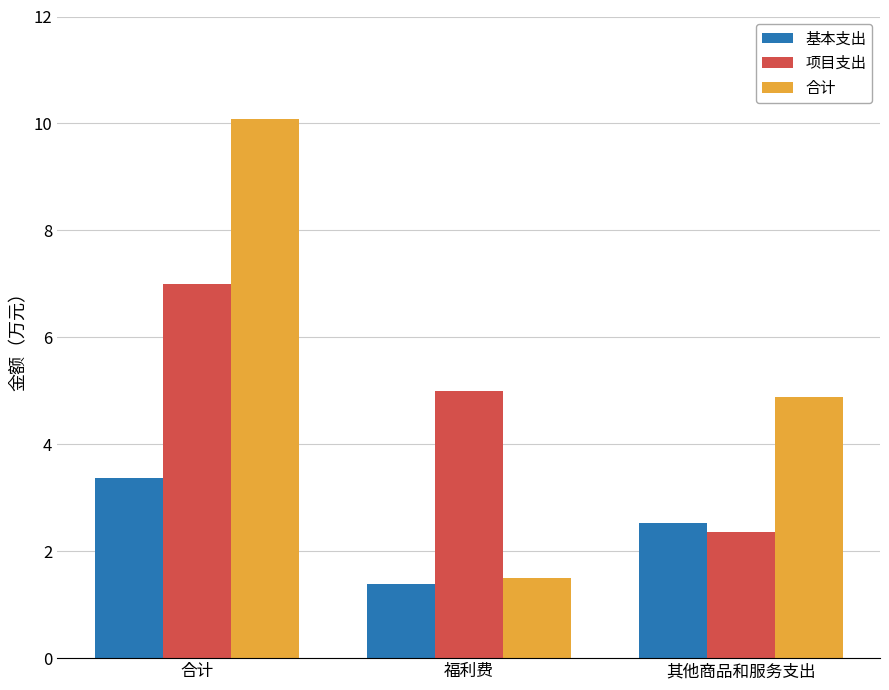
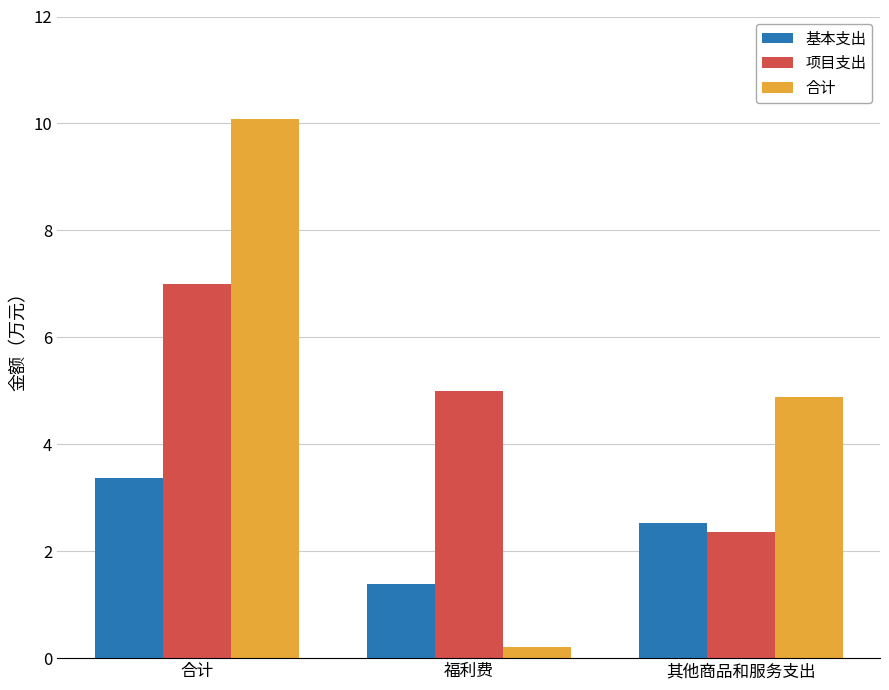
  {
    "基本支出": {
      "合计": 3.4,
      "福利费": 1.4,
      "其他商品和服务支出": 2.5
    },
    "项目支出": {
      "合计": 7.0,
      "福利费": 5.0,
      "其他商品和服务支出": 2.4
    },
    "合计": {
      "合计": 10.1,
-     "福利费": 1.5,
+     "福利费": 0.2,
      "其他商品和服务支出": 4.9
    }
  }
